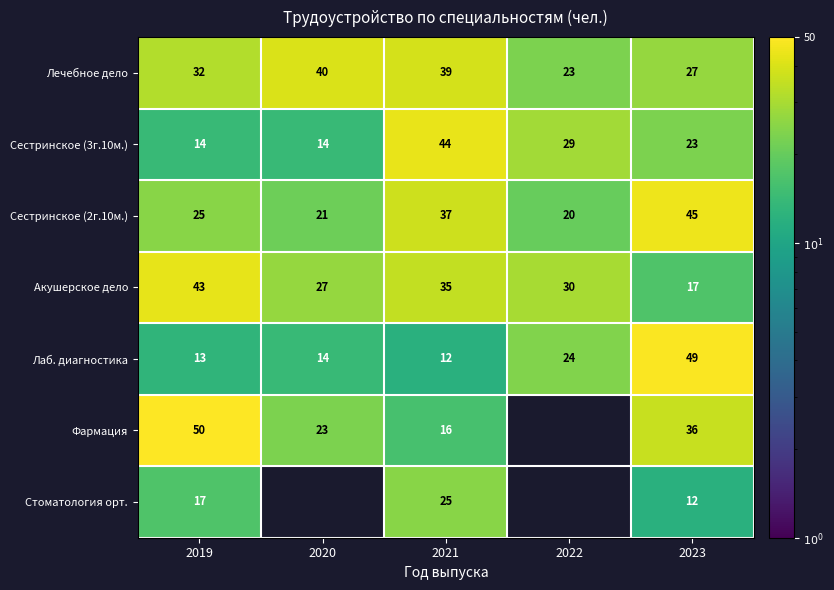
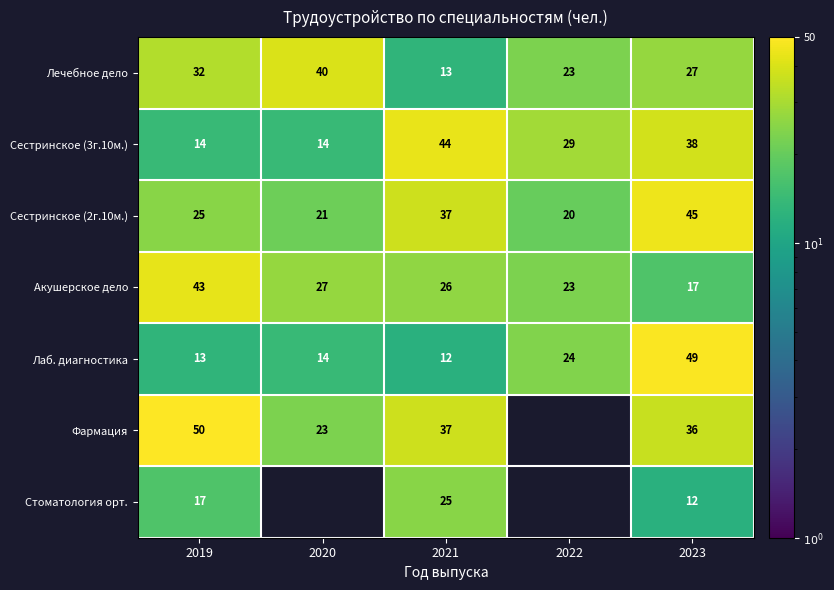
  {
    "Лечебное дело": {
      "2019": 32,
      "2020": 40,
-     "2021": 39,
+     "2021": 13,
      "2022": 23,
      "2023": 27
    },
    "Сестринское (3г.10м.)": {
      "2019": 14,
      "2020": 14,
      "2021": 44,
      "2022": 29,
-     "2023": 23
+     "2023": 38
    },
    "Сестринское (2г.10м.)": {
      "2019": 25,
      "2020": 21,
      "2021": 37,
      "2022": 20,
      "2023": 45
    },
    "Акушерское дело": {
      "2019": 43,
      "2020": 27,
-     "2021": 35,
-     "2022": 30,
+     "2021": 26,
+     "2022": 23,
      "2023": 17
    },
    "Лаб. диагностика": {
      "2019": 13,
      "2020": 14,
      "2021": 12,
      "2022": 24,
      "2023": 49
    },
    "Фармация": {
      "2019": 50,
      "2020": 23,
-     "2021": 16,
+     "2021": 37,
      "2023": 36
    },
    "Стоматология орт.": {
      "2019": 17,
      "2021": 25,
      "2023": 12
    }
  }
